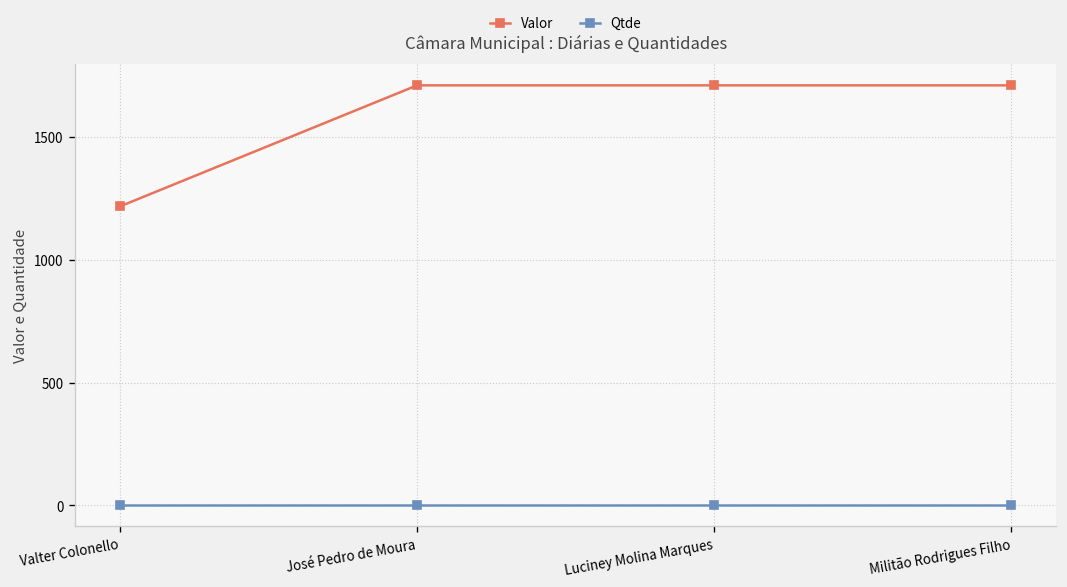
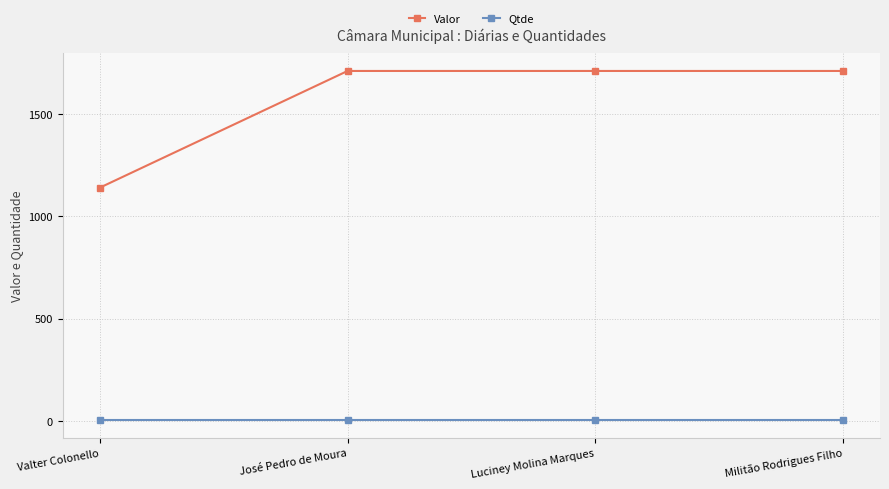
  {
    "Valor": {
-     "Valter Colonello": 1220,
+     "Valter Colonello": 1140,
      "José Pedro de Moura": 1710,
      "Luciney Molina Marques": 1710,
      "Militão Rodrigues Filho": 1710
    },
    "Qtde": {
      "Valter Colonello": 0,
      "José Pedro de Moura": 0,
      "Luciney Molina Marques": 0,
      "Militão Rodrigues Filho": 0
    }
  }
